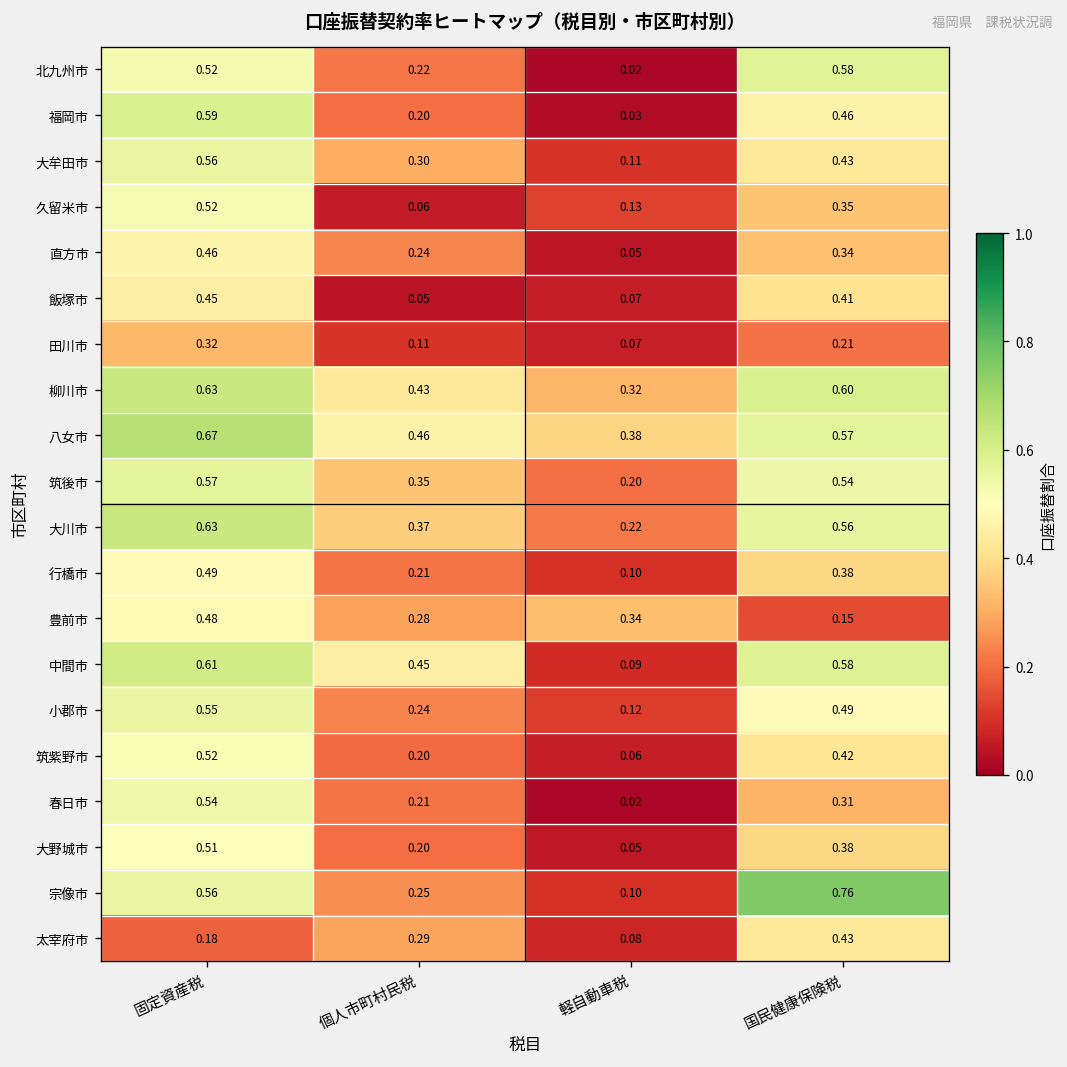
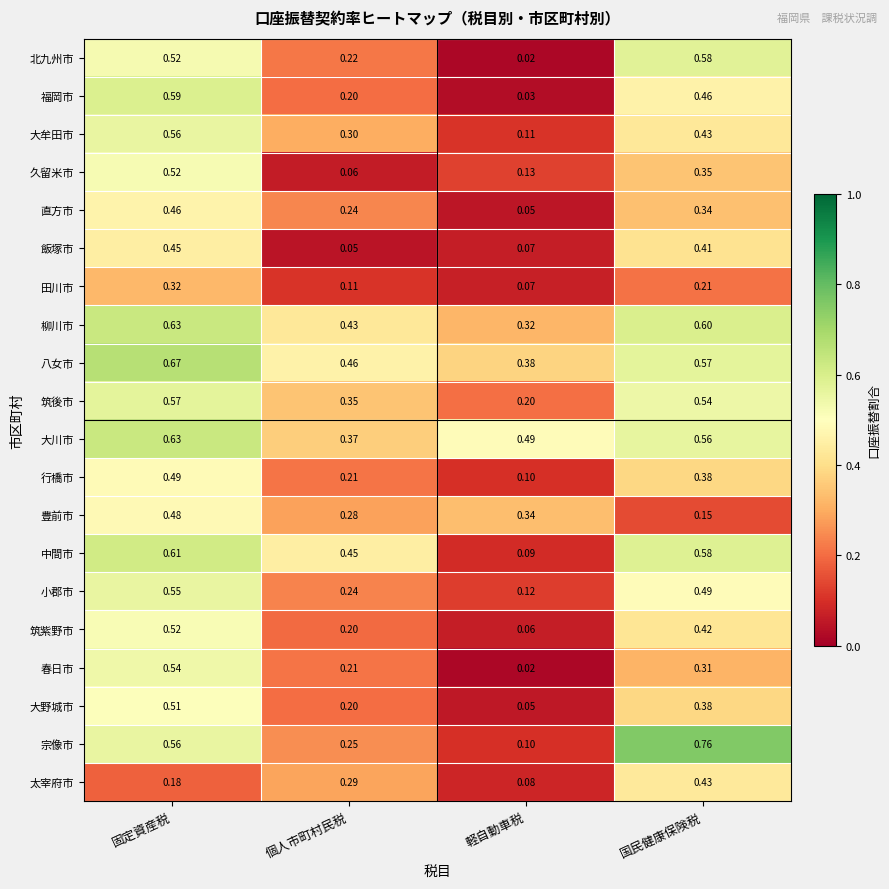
  {
    "北九州市": {
      "固定資産税": 0.52,
      "個人市町村民税": 0.22,
      "軽自動車税": 0.02,
      "国民健康保険税": 0.58
    },
    "福岡市": {
      "固定資産税": 0.59,
      "個人市町村民税": 0.20,
      "軽自動車税": 0.03,
      "国民健康保険税": 0.46
    },
    "大牟田市": {
      "固定資産税": 0.56,
      "個人市町村民税": 0.30,
      "軽自動車税": 0.11,
      "国民健康保険税": 0.43
    },
    "久留米市": {
      "固定資産税": 0.52,
      "個人市町村民税": 0.06,
      "軽自動車税": 0.13,
      "国民健康保険税": 0.35
    },
    "直方市": {
      "固定資産税": 0.46,
      "個人市町村民税": 0.24,
      "軽自動車税": 0.05,
      "国民健康保険税": 0.34
    },
    "飯塚市": {
      "固定資産税": 0.45,
      "個人市町村民税": 0.05,
      "軽自動車税": 0.07,
      "国民健康保険税": 0.41
    },
    "田川市": {
      "固定資産税": 0.32,
      "個人市町村民税": 0.11,
      "軽自動車税": 0.07,
      "国民健康保険税": 0.21
    },
    "柳川市": {
      "固定資産税": 0.63,
      "個人市町村民税": 0.43,
      "軽自動車税": 0.32,
      "国民健康保険税": 0.60
    },
    "八女市": {
      "固定資産税": 0.67,
      "個人市町村民税": 0.46,
      "軽自動車税": 0.38,
      "国民健康保険税": 0.57
    },
    "筑後市": {
      "固定資産税": 0.57,
      "個人市町村民税": 0.35,
      "軽自動車税": 0.20,
      "国民健康保険税": 0.54
    },
    "大川市": {
      "固定資産税": 0.63,
      "個人市町村民税": 0.37,
-     "軽自動車税": 0.22,
+     "軽自動車税": 0.49,
      "国民健康保険税": 0.56
    },
    "行橋市": {
      "固定資産税": 0.49,
      "個人市町村民税": 0.21,
      "軽自動車税": 0.10,
      "国民健康保険税": 0.38
    },
    "豊前市": {
      "固定資産税": 0.48,
      "個人市町村民税": 0.28,
      "軽自動車税": 0.34,
      "国民健康保険税": 0.15
    },
    "中間市": {
      "固定資産税": 0.61,
      "個人市町村民税": 0.45,
      "軽自動車税": 0.09,
      "国民健康保険税": 0.58
    },
    "小郡市": {
      "固定資産税": 0.55,
      "個人市町村民税": 0.24,
      "軽自動車税": 0.12,
      "国民健康保険税": 0.49
    },
    "筑紫野市": {
      "固定資産税": 0.52,
      "個人市町村民税": 0.20,
      "軽自動車税": 0.06,
      "国民健康保険税": 0.42
    },
    "春日市": {
      "固定資産税": 0.54,
      "個人市町村民税": 0.21,
      "軽自動車税": 0.02,
      "国民健康保険税": 0.31
    },
    "大野城市": {
      "固定資産税": 0.51,
      "個人市町村民税": 0.20,
      "軽自動車税": 0.05,
      "国民健康保険税": 0.38
    },
    "宗像市": {
      "固定資産税": 0.56,
      "個人市町村民税": 0.25,
      "軽自動車税": 0.10,
      "国民健康保険税": 0.76
    },
    "太宰府市": {
      "固定資産税": 0.18,
      "個人市町村民税": 0.29,
      "軽自動車税": 0.08,
      "国民健康保険税": 0.43
    }
  }
